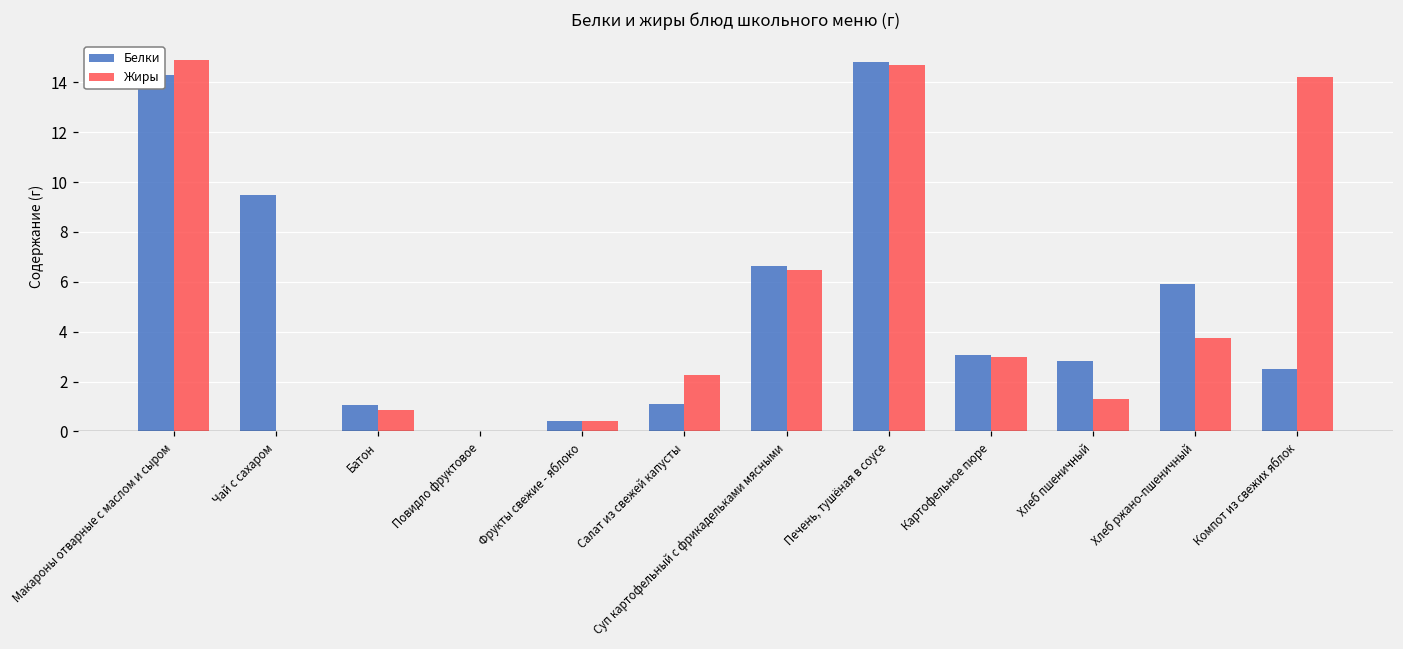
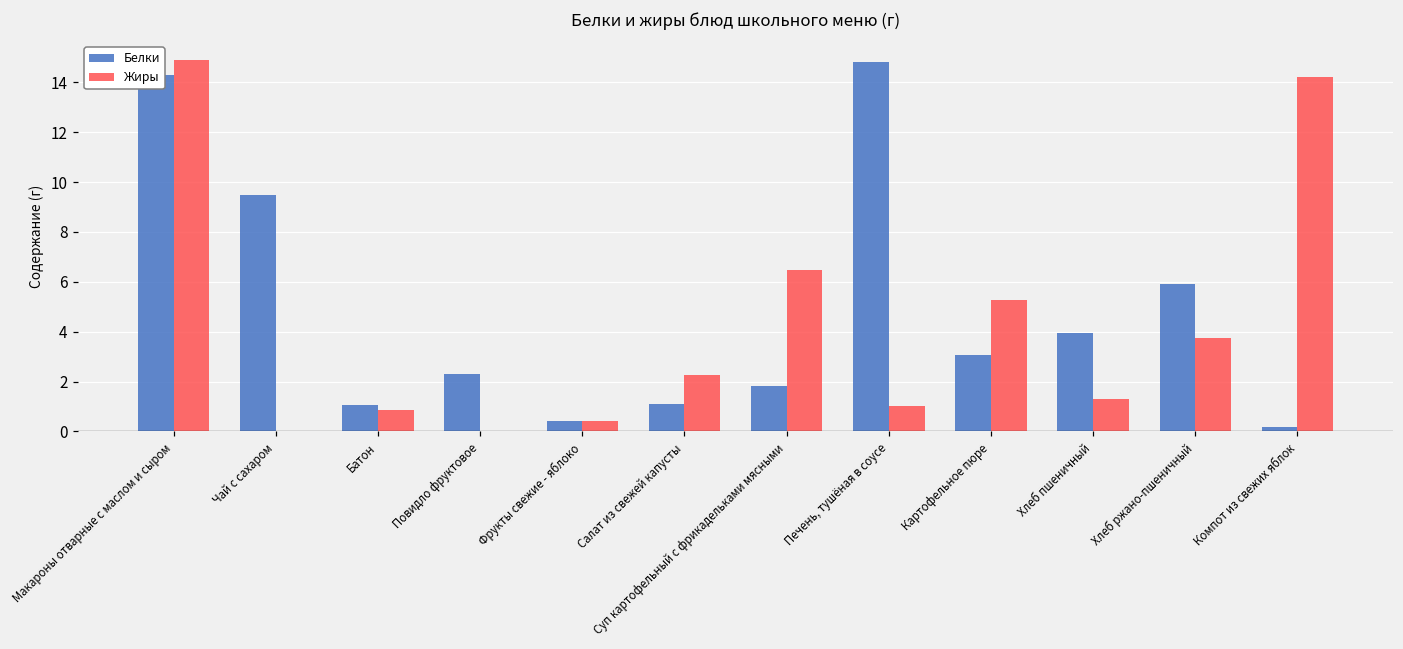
  {
    "Белки": {
      "Чай с сахаром": 9.5,
      "Батон": 1.1,
-     "Повидло фруктовое": 0.0,
+     "Повидло фруктовое": 2.3,
      "Фрукты свежие - яблоко": 0.4,
      "Салат из свежей капусты": 1.1,
-     "Суп картофельный с фрикадельками мясными": 6.6,
+     "Суп картофельный с фрикадельками мясными": 1.8,
      "Печень, тушёная в соусе": 14.8,
      "Картофельное пюре": 3.1,
-     "Хлеб пшеничный": 2.8,
+     "Хлеб пшеничный": 4.0,
      "Хлеб ржано-пшеничный": 5.9,
-     "Компот из свежих яблок": 2.5
+     "Компот из свежих яблок": 0.2
    },
    "Жиры": {
      "Макароны отварные с маслом и сыром": 14.9,
      "Батон": 0.9,
      "Повидло фруктовое": 0.0,
      "Фрукты свежие - яблоко": 0.4,
      "Салат из свежей капусты": 2.3,
      "Суп картофельный с фрикадельками мясными": 6.5,
-     "Печень, тушёная в соусе": 14.7,
-     "Картофельное пюре": 3.0,
+     "Печень, тушёная в соусе": 1.0,
+     "Картофельное пюре": 5.3,
      "Хлеб пшеничный": 1.3,
      "Хлеб ржано-пшеничный": 3.8,
      "Компот из свежих яблок": 14.2
    }
  }
